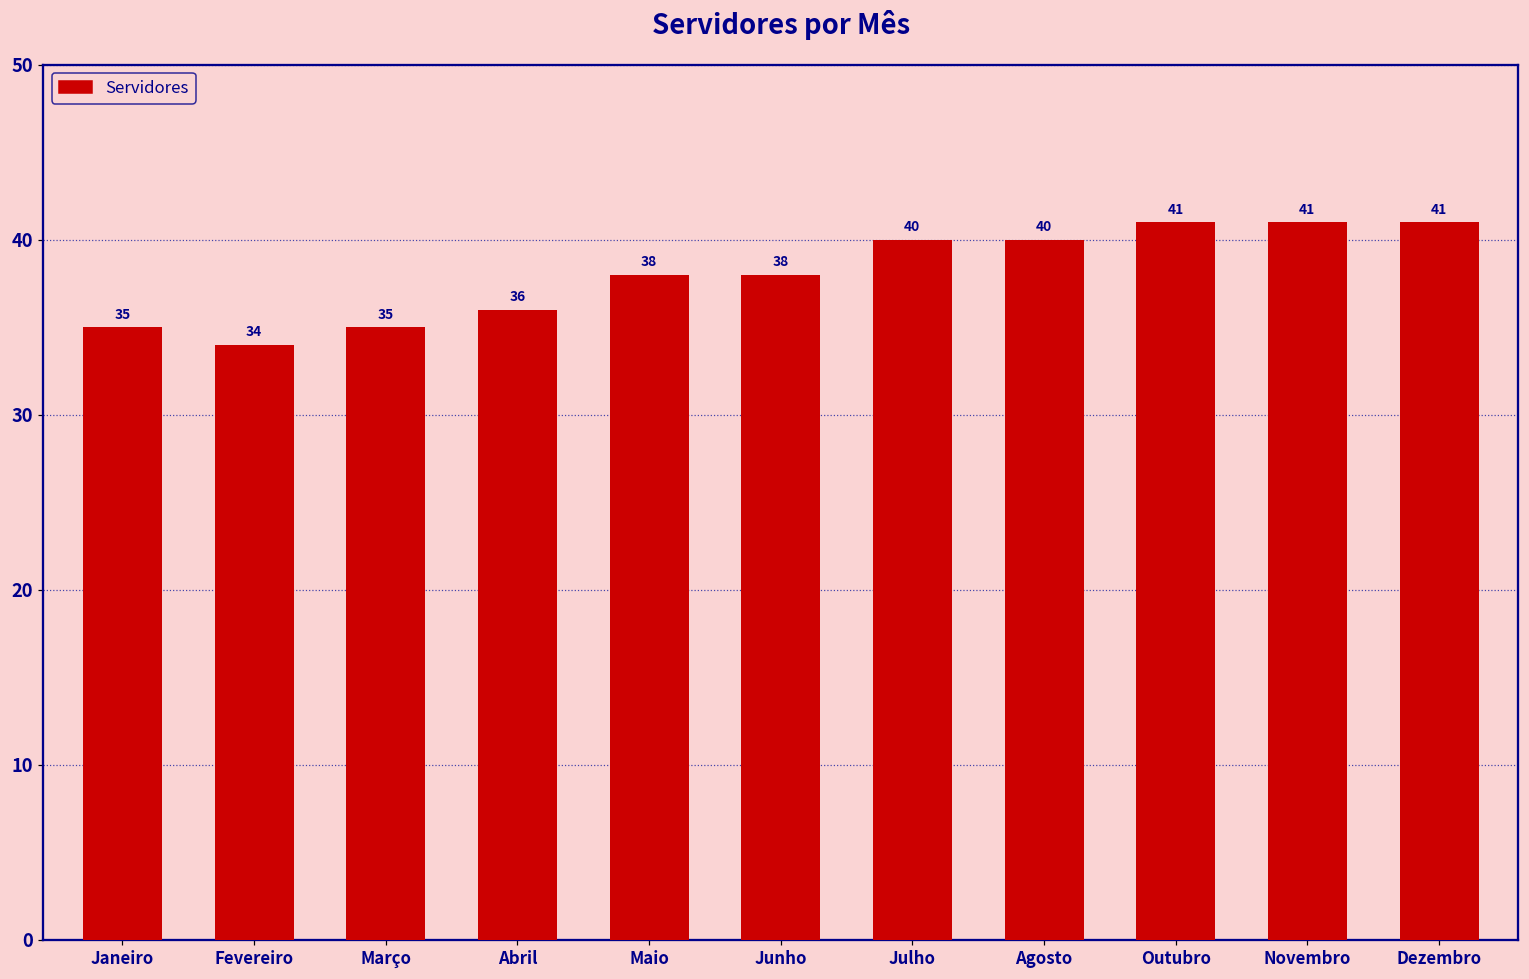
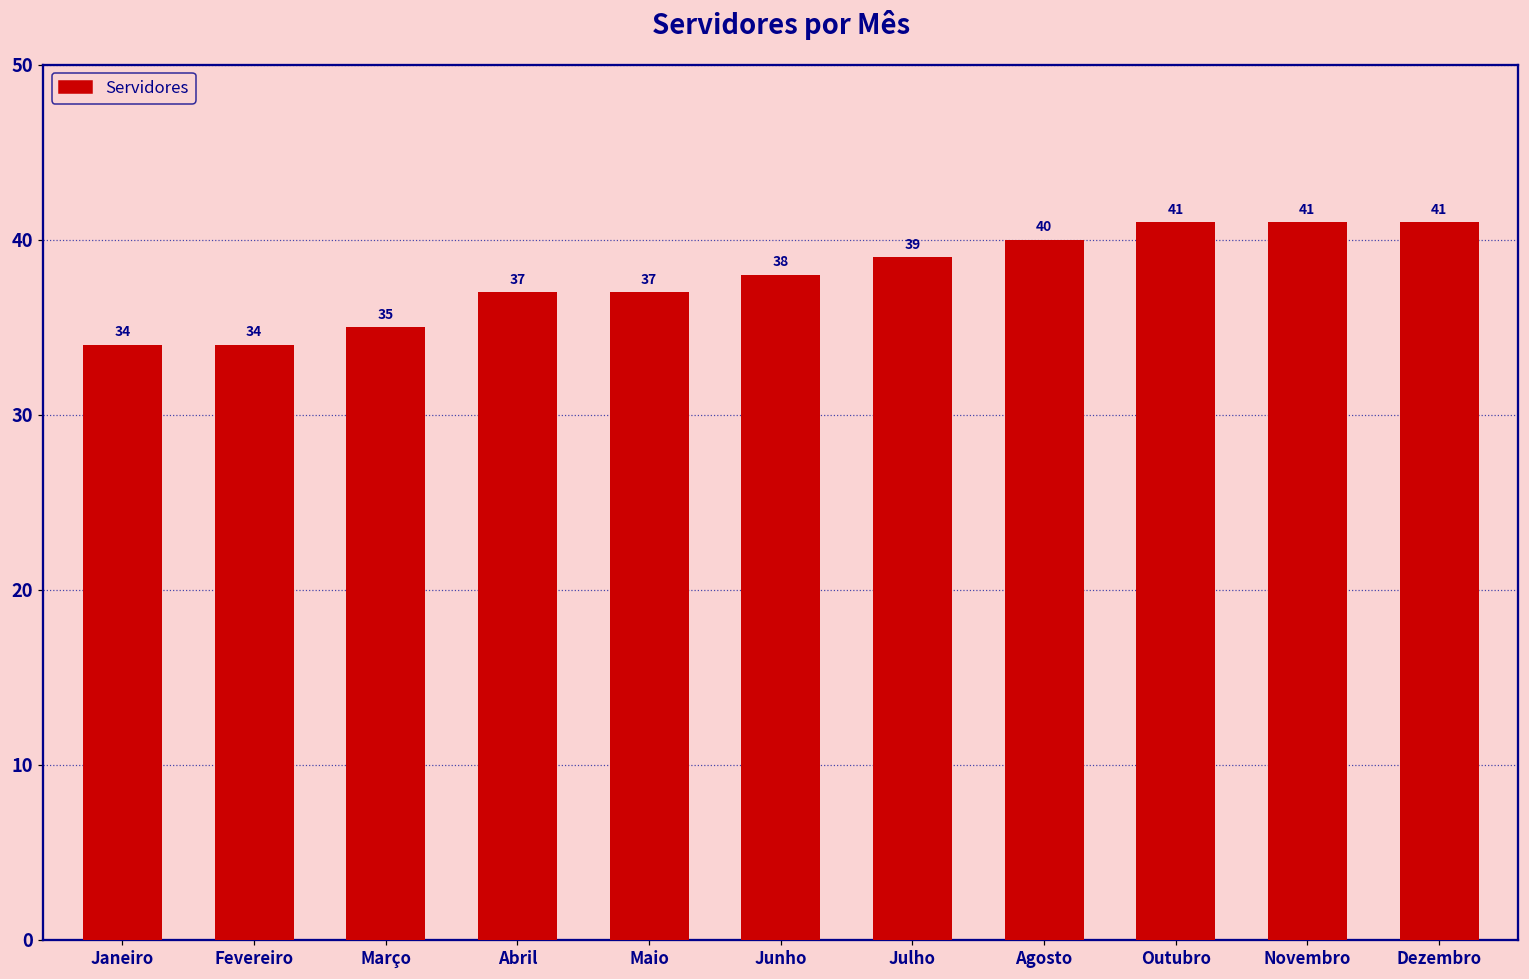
  {
-   "Janeiro": 35,
+   "Janeiro": 34,
    "Fevereiro": 34,
    "Março": 35,
-   "Abril": 36,
-   "Maio": 38,
+   "Abril": 37,
+   "Maio": 37,
    "Junho": 38,
-   "Julho": 40,
+   "Julho": 39,
    "Agosto": 40,
    "Outubro": 41,
    "Novembro": 41,
    "Dezembro": 41
  }
